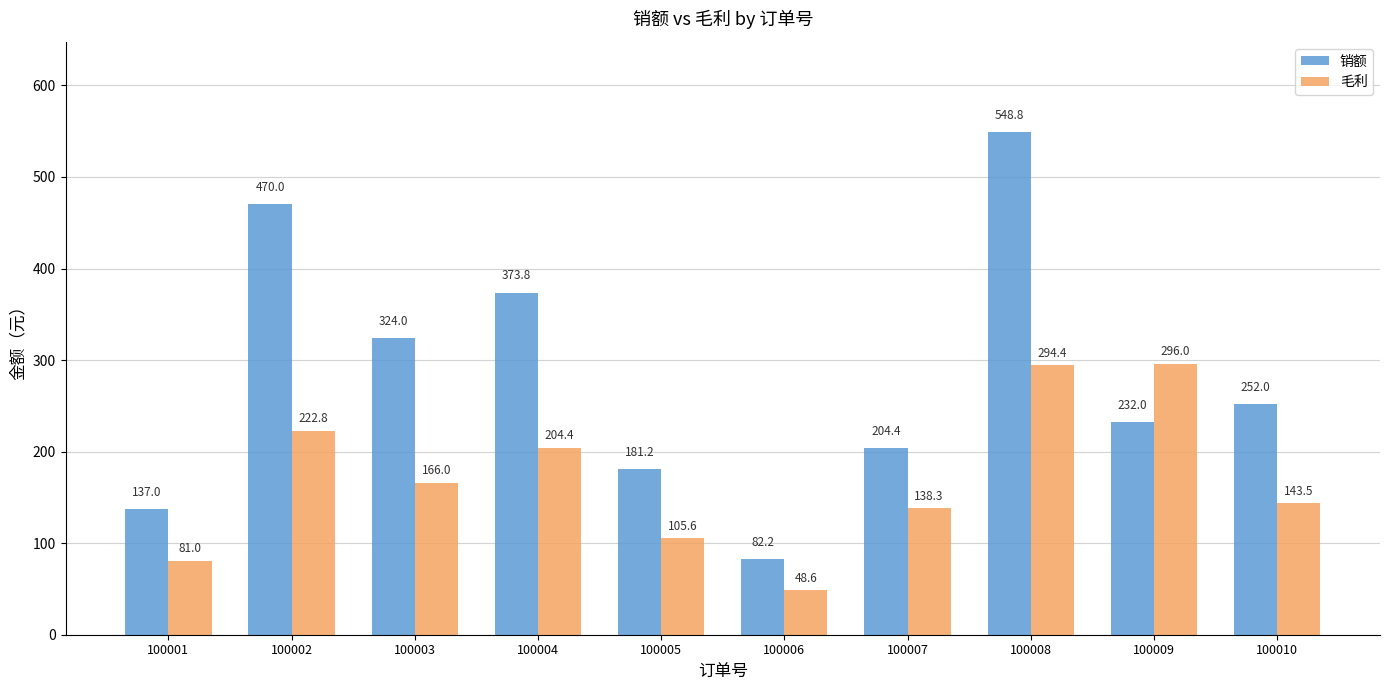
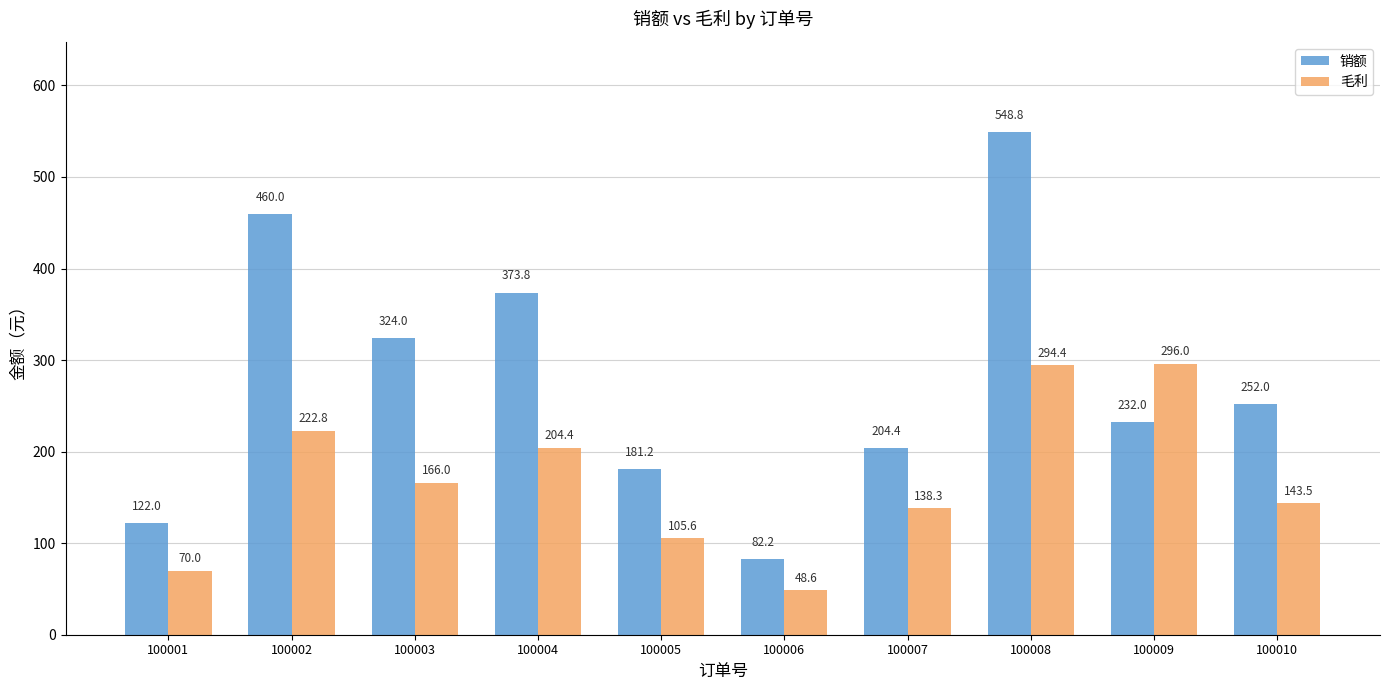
  {
    "销额": {
-     "100001": 137.0,
-     "100002": 470.0,
+     "100001": 122.0,
+     "100002": 460.0,
      "100003": 324.0,
      "100004": 373.8,
      "100005": 181.2,
      "100006": 82.2,
      "100007": 204.4,
      "100008": 548.8,
      "100009": 232.0,
      "100010": 252.0
    },
    "毛利": {
-     "100001": 81.0,
+     "100001": 70.0,
      "100002": 222.8,
      "100003": 166.0,
      "100004": 204.4,
      "100005": 105.6,
      "100006": 48.6,
      "100007": 138.3,
      "100008": 294.4,
      "100009": 296.0,
      "100010": 143.5
    }
  }
